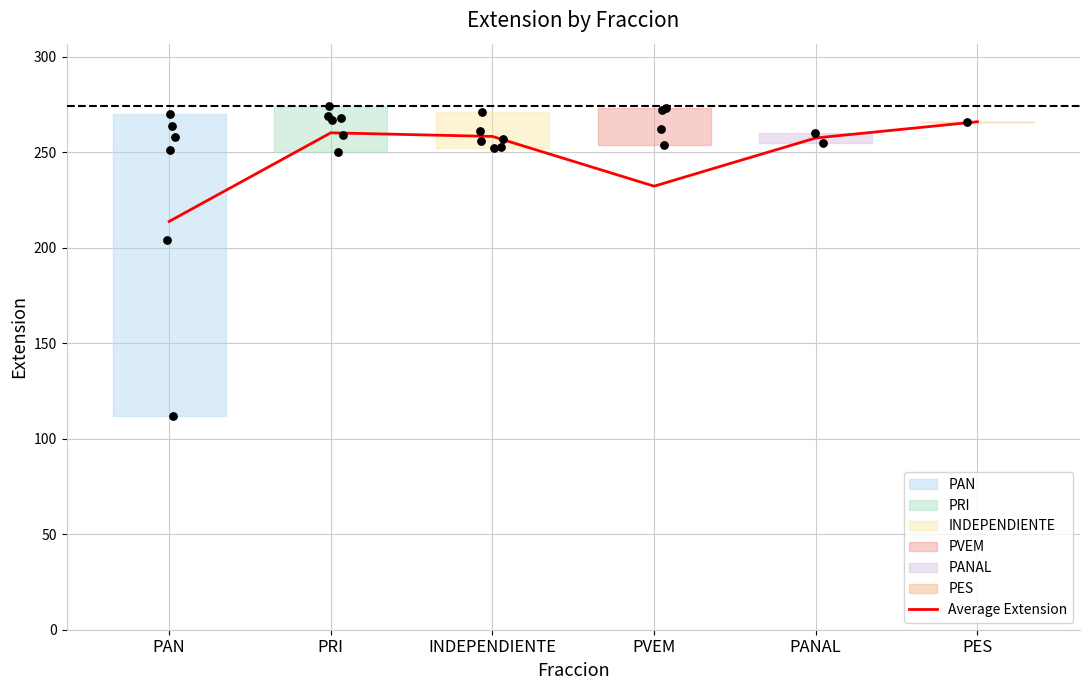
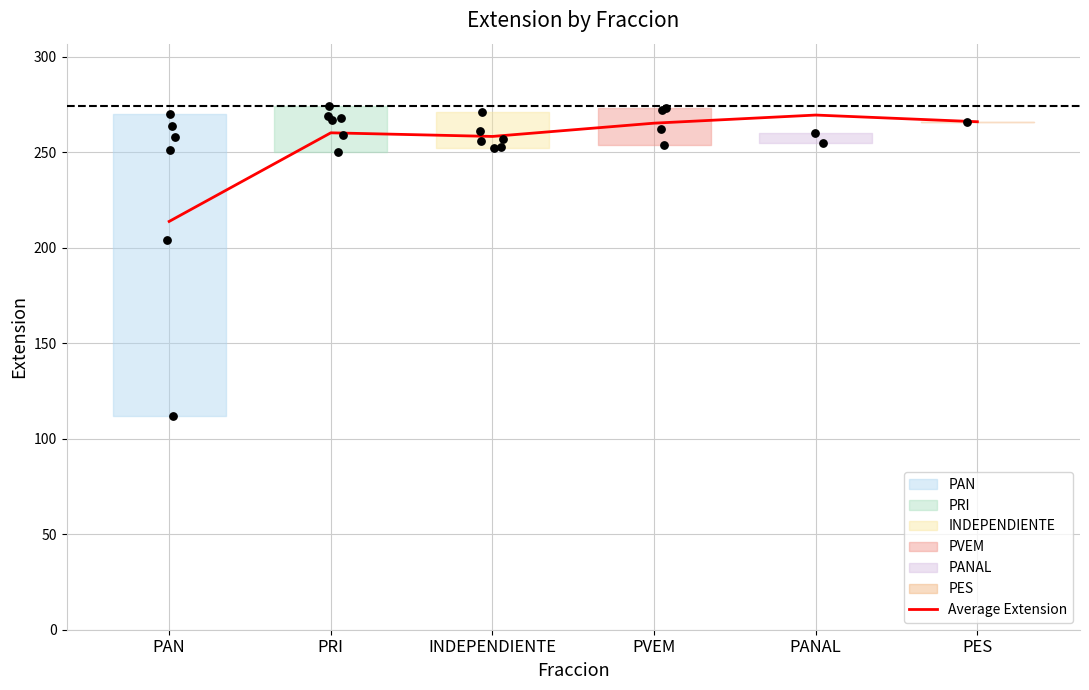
  {
    "Average Extension": {
      "PAN": 214,
      "PRI": 260,
      "INDEPENDIENTE": 258,
-     "PVEM": 232,
-     "PANAL": 258
+     "PVEM": 265,
+     "PANAL": 270
    }
  }
